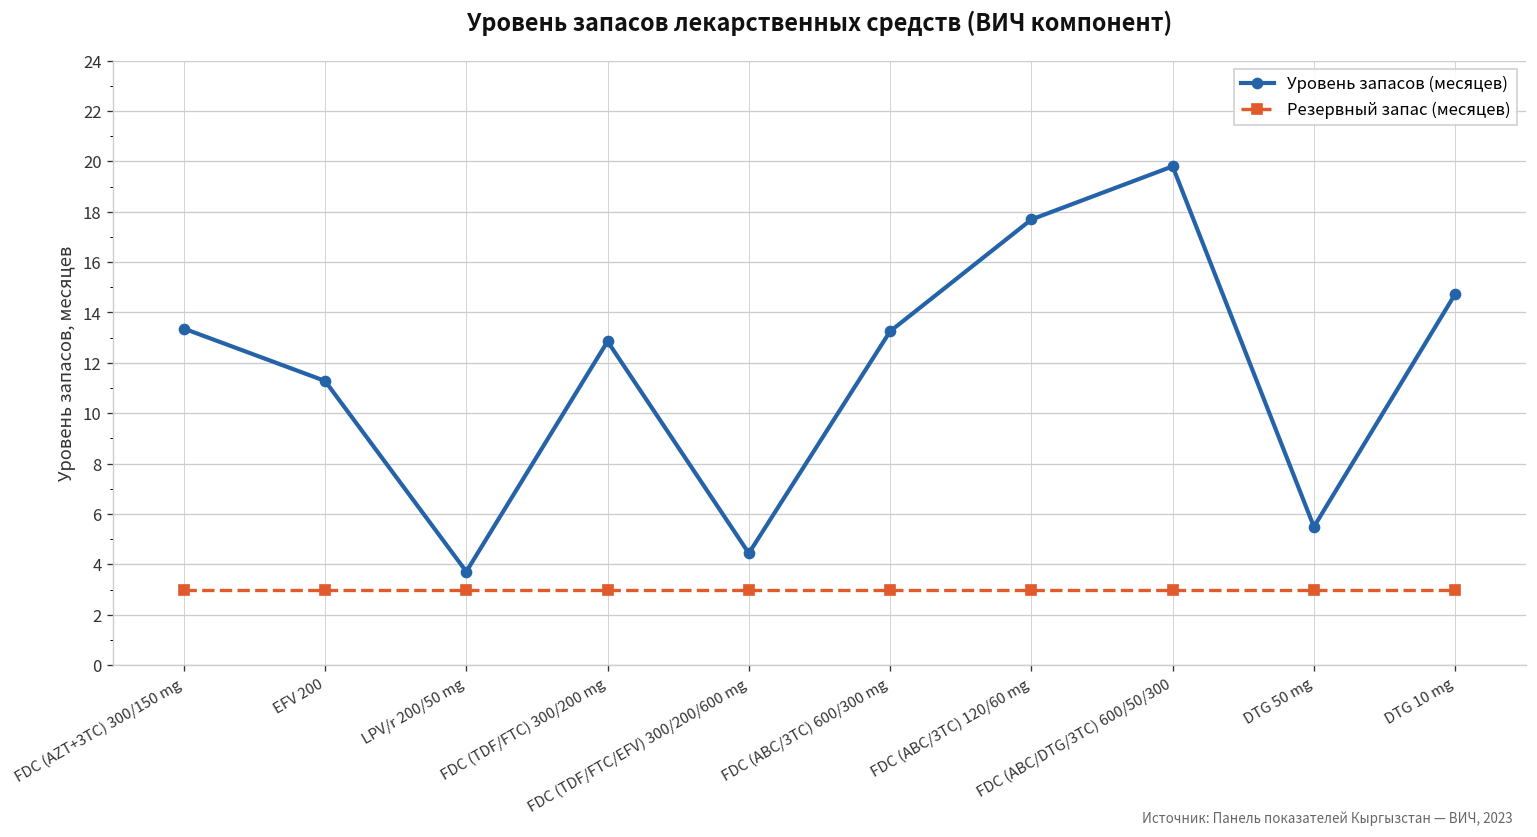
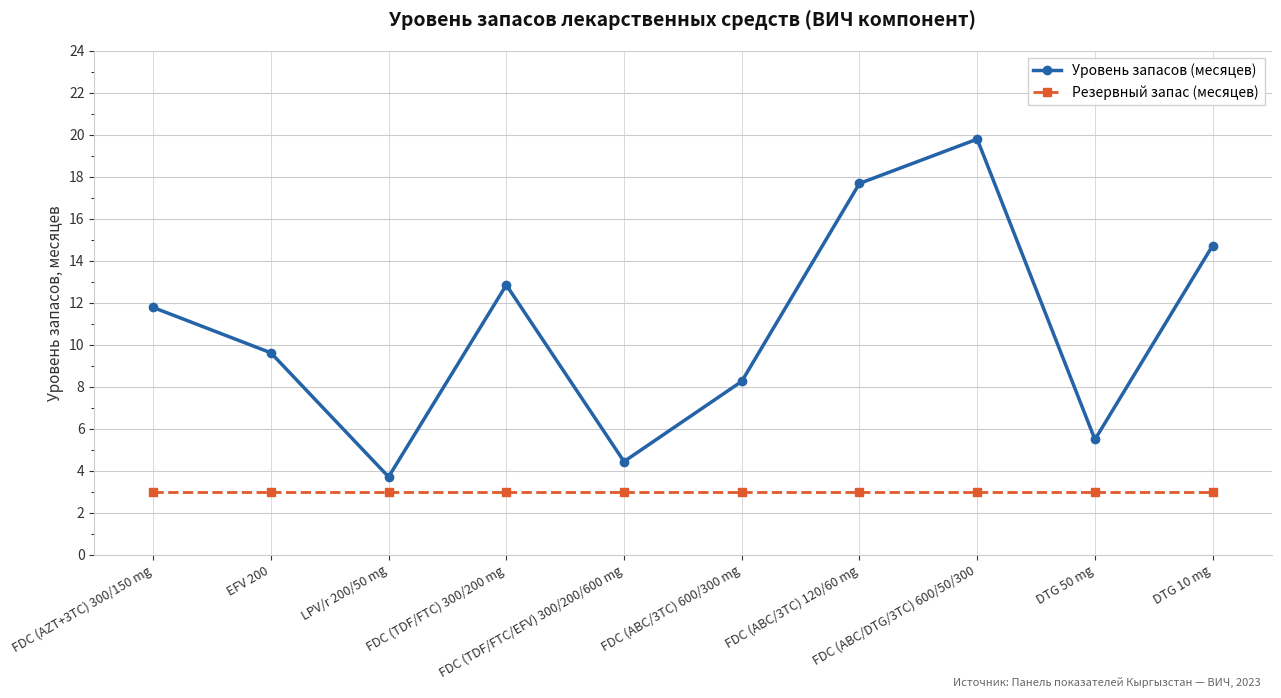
  {
    "Уровень запасов (месяцев)": {
-     "FDC (AZT+3TC) 300/150 mg": 13.4,
-     "EFV 200": 11.3,
+     "FDC (AZT+3TC) 300/150 mg": 11.8,
+     "EFV 200": 9.6,
      "LPV/r 200/50 mg": 3.7,
      "FDC (TDF/FTC) 300/200 mg": 12.9,
      "FDC (TDF/FTC/EFV) 300/200/600 mg": 4.4,
-     "FDC (ABC/3TC) 600/300 mg": 13.3,
+     "FDC (ABC/3TC) 600/300 mg": 8.3,
      "FDC (ABC/3TC) 120/60 mg": 17.7,
      "FDC (ABC/DTG/3TC) 600/50/300": 19.8,
      "DTG 50 mg": 5.5,
      "DTG 10 mg": 14.7
    },
    "Резервный запас (месяцев)": {
      "FDC (AZT+3TC) 300/150 mg": 3.0,
      "EFV 200": 3.0,
      "LPV/r 200/50 mg": 3.0,
      "FDC (TDF/FTC) 300/200 mg": 3.0,
      "FDC (TDF/FTC/EFV) 300/200/600 mg": 3.0,
      "FDC (ABC/3TC) 600/300 mg": 3.0,
      "FDC (ABC/3TC) 120/60 mg": 3.0,
      "FDC (ABC/DTG/3TC) 600/50/300": 3.0,
      "DTG 50 mg": 3.0,
      "DTG 10 mg": 3.0
    }
  }
